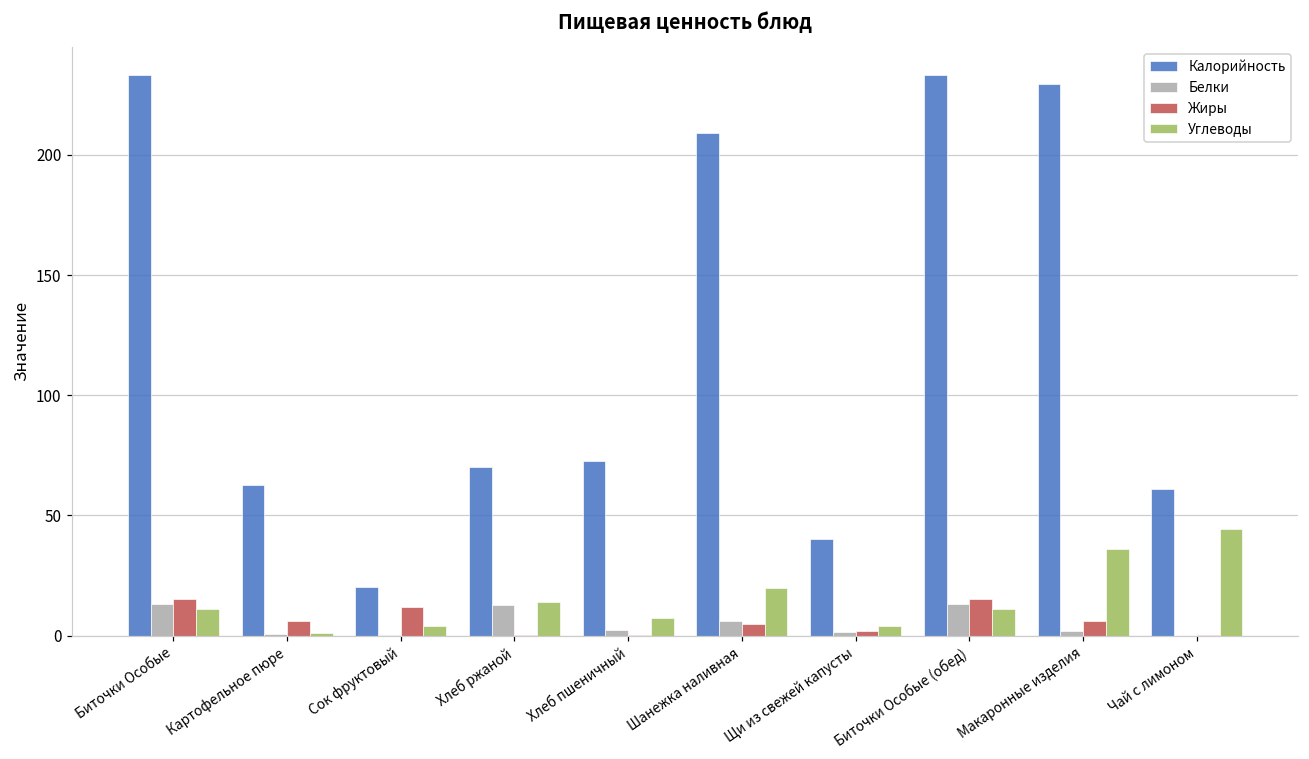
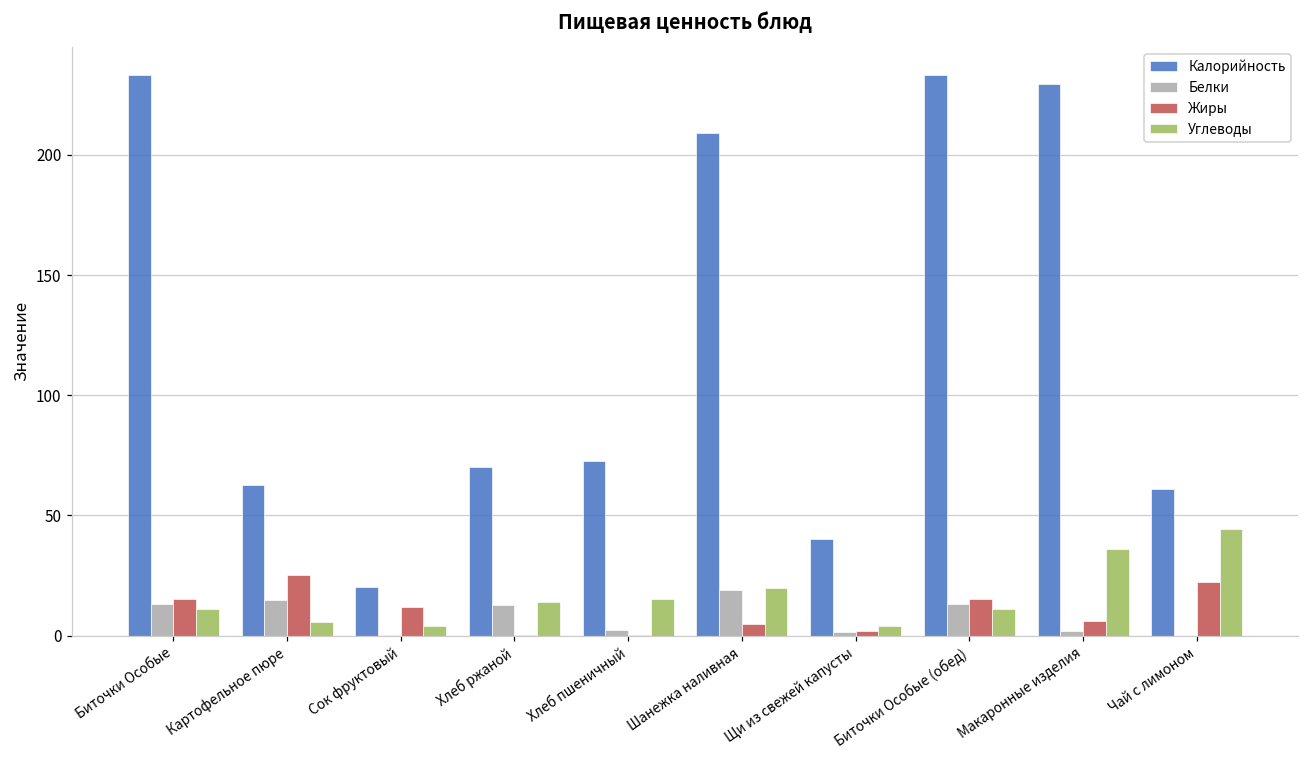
  {
    "Калорийность": {
      "Биточки Особые": 233,
      "Картофельное пюре": 62,
      "Сок фруктовый": 20,
      "Хлеб ржаной": 70,
      "Хлеб пшеничный": 73,
      "Шанежка наливная": 209,
      "Щи из свежей капусты": 40,
      "Биточки Особые (обед)": 233,
      "Макаронные изделия": 229,
      "Чай с лимоном": 61
    },
    "Белки": {
      "Биточки Особые": 13,
-     "Картофельное пюре": 1,
+     "Картофельное пюре": 15,
      "Хлеб ржаной": 13,
      "Хлеб пшеничный": 2,
-     "Шанежка наливная": 6,
+     "Шанежка наливная": 19,
      "Щи из свежей капусты": 1,
      "Биточки Особые (обед)": 13,
      "Макаронные изделия": 2,
      "Чай с лимоном": 0
    },
    "Жиры": {
      "Биточки Особые": 15,
-     "Картофельное пюре": 6,
+     "Картофельное пюре": 25,
      "Сок фруктовый": 12,
      "Шанежка наливная": 5,
      "Щи из свежей капусты": 2,
      "Биточки Особые (обед)": 15,
      "Макаронные изделия": 6,
-     "Чай с лимоном": 0
+     "Чай с лимоном": 22
    },
    "Углеводы": {
      "Биточки Особые": 11,
-     "Картофельное пюре": 1,
+     "Картофельное пюре": 5,
      "Сок фруктовый": 4,
      "Хлеб ржаной": 14,
-     "Хлеб пшеничный": 7,
+     "Хлеб пшеничный": 15,
      "Шанежка наливная": 20,
      "Щи из свежей капусты": 4,
      "Биточки Особые (обед)": 11,
      "Макаронные изделия": 36,
      "Чай с лимоном": 44
    }
  }
